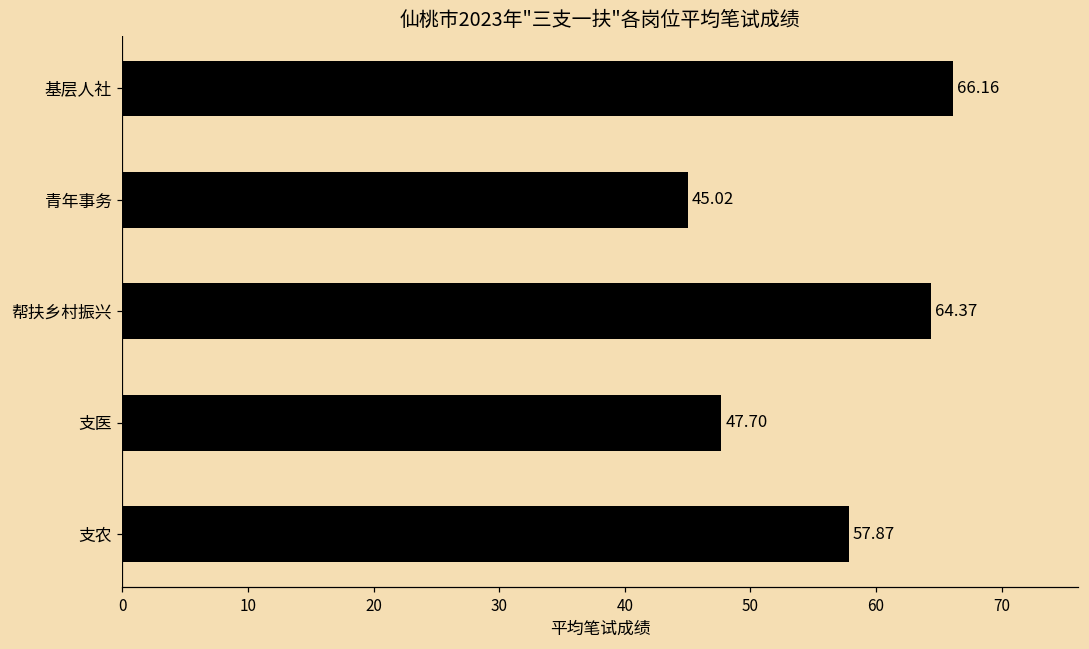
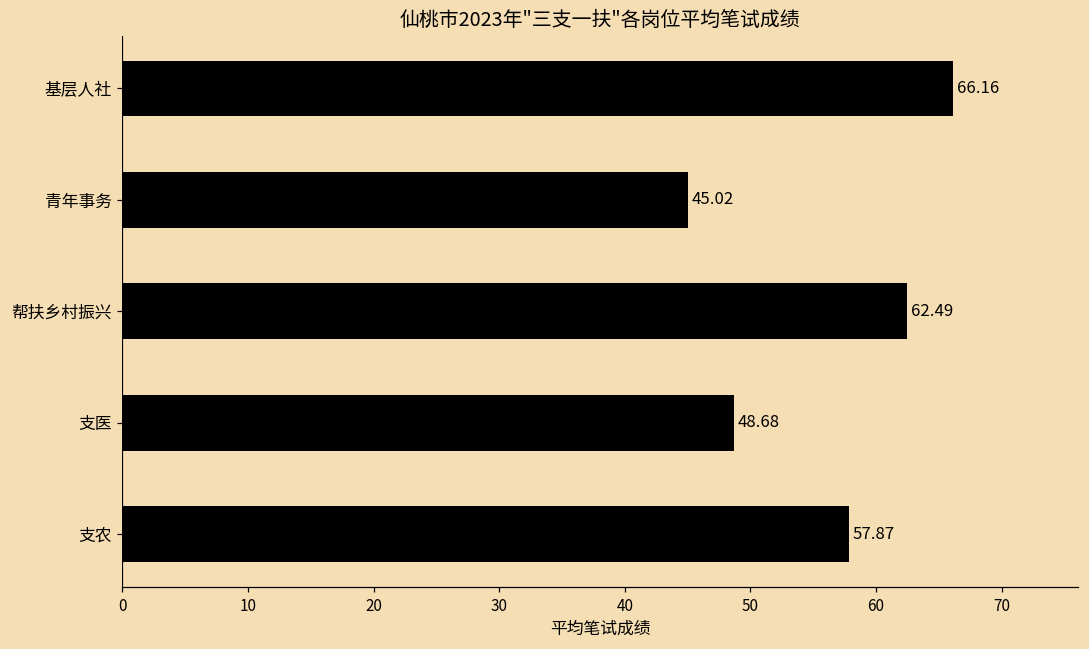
  {
    "基层人社": 66.16,
    "青年事务": 45.02,
-   "帮扶乡村振兴": 64.37,
-   "支医": 47.70,
+   "帮扶乡村振兴": 62.49,
+   "支医": 48.68,
    "支农": 57.87
  }
